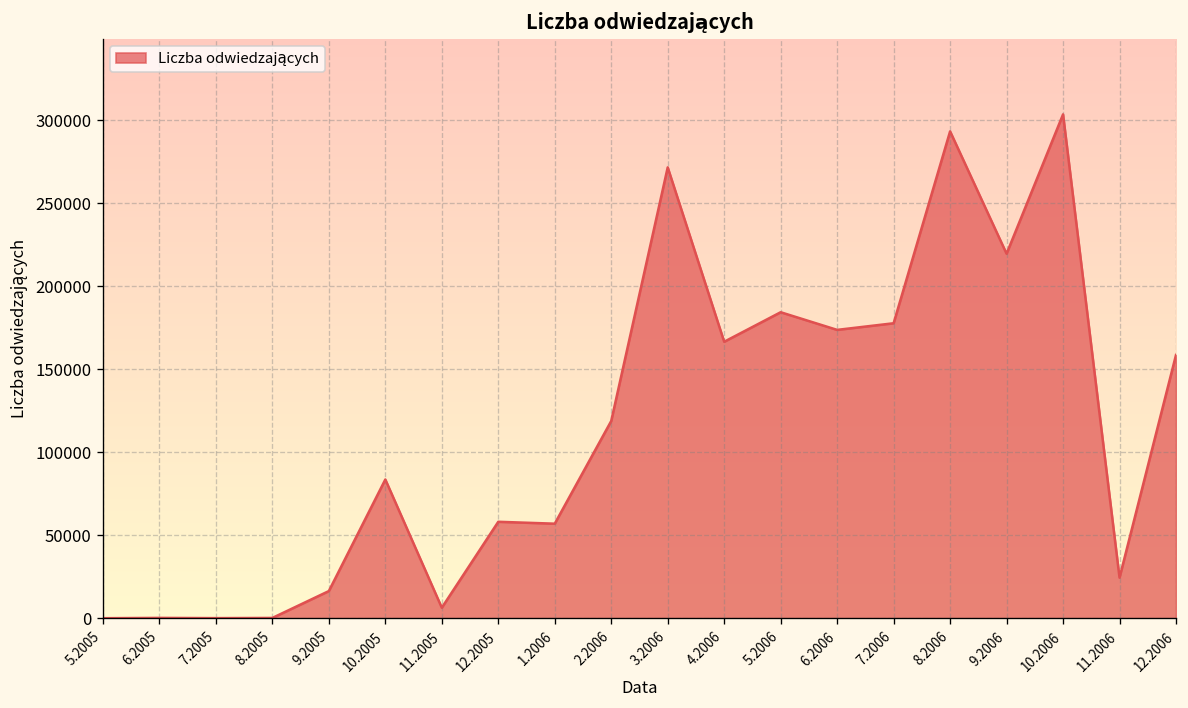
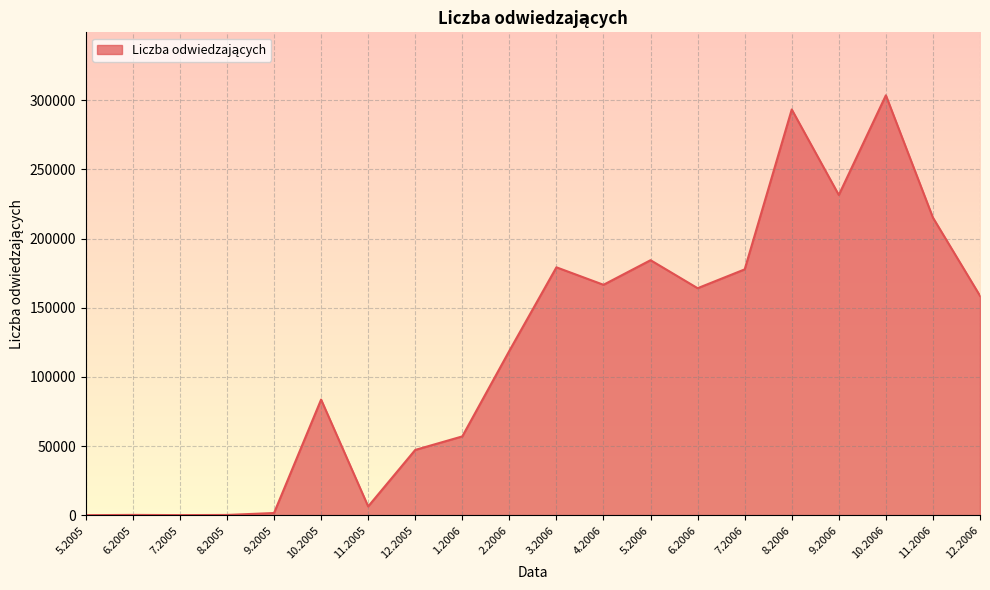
  {
    "5.2005": 0,
    "6.2005": 0,
    "7.2005": 0,
    "8.2005": 0,
-   "9.2005": 16000,
+   "9.2005": 2000,
    "10.2005": 84000,
    "11.2005": 6000,
-   "12.2005": 58000,
+   "12.2005": 47000,
    "1.2006": 57000,
    "2.2006": 119000,
-   "3.2006": 272000,
+   "3.2006": 179000,
    "4.2006": 167000,
    "5.2006": 184000,
-   "6.2006": 174000,
+   "6.2006": 164000,
    "7.2006": 178000,
    "8.2006": 293000,
-   "9.2006": 220000,
+   "9.2006": 232000,
    "10.2006": 304000,
-   "11.2006": 24000,
+   "11.2006": 215000,
    "12.2006": 159000
  }
